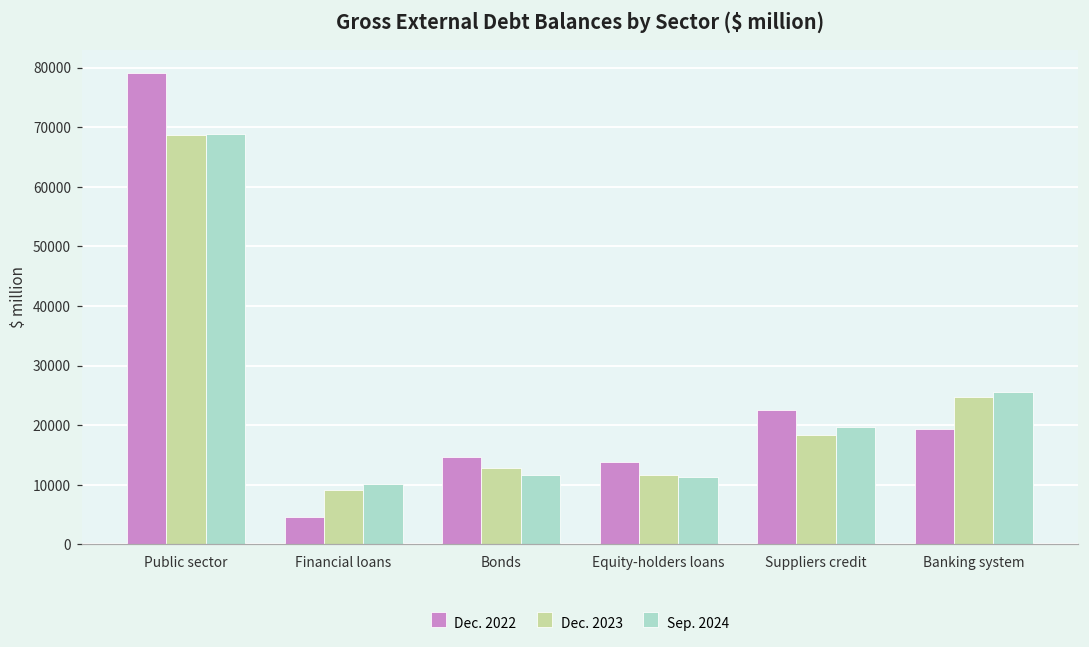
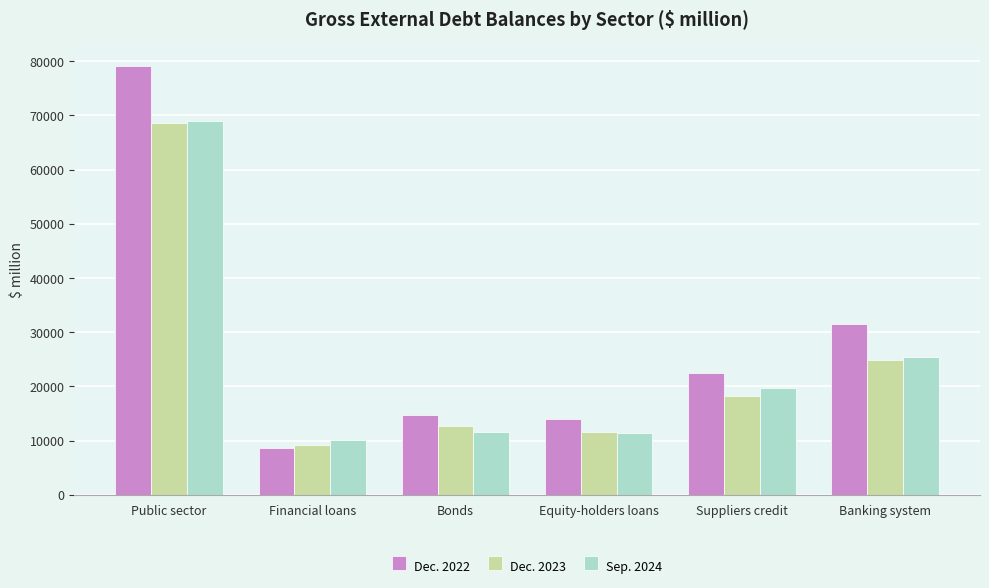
  {
    "Dec. 2022": {
      "Public sector": 79000,
-     "Financial loans": 5000,
+     "Financial loans": 9000,
      "Bonds": 15000,
      "Equity-holders loans": 14000,
      "Suppliers credit": 23000,
-     "Banking system": 19000
+     "Banking system": 31000
    }
  }
